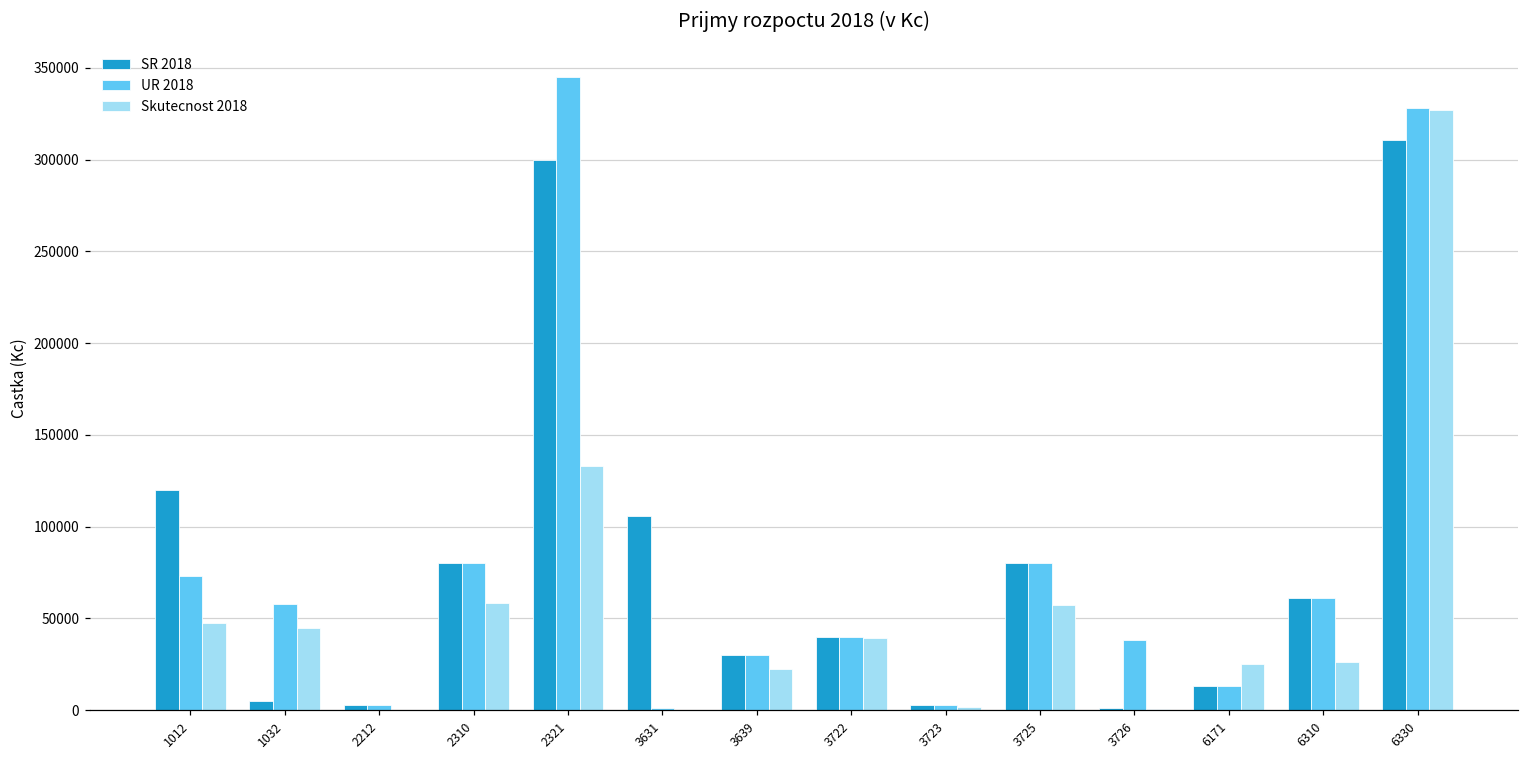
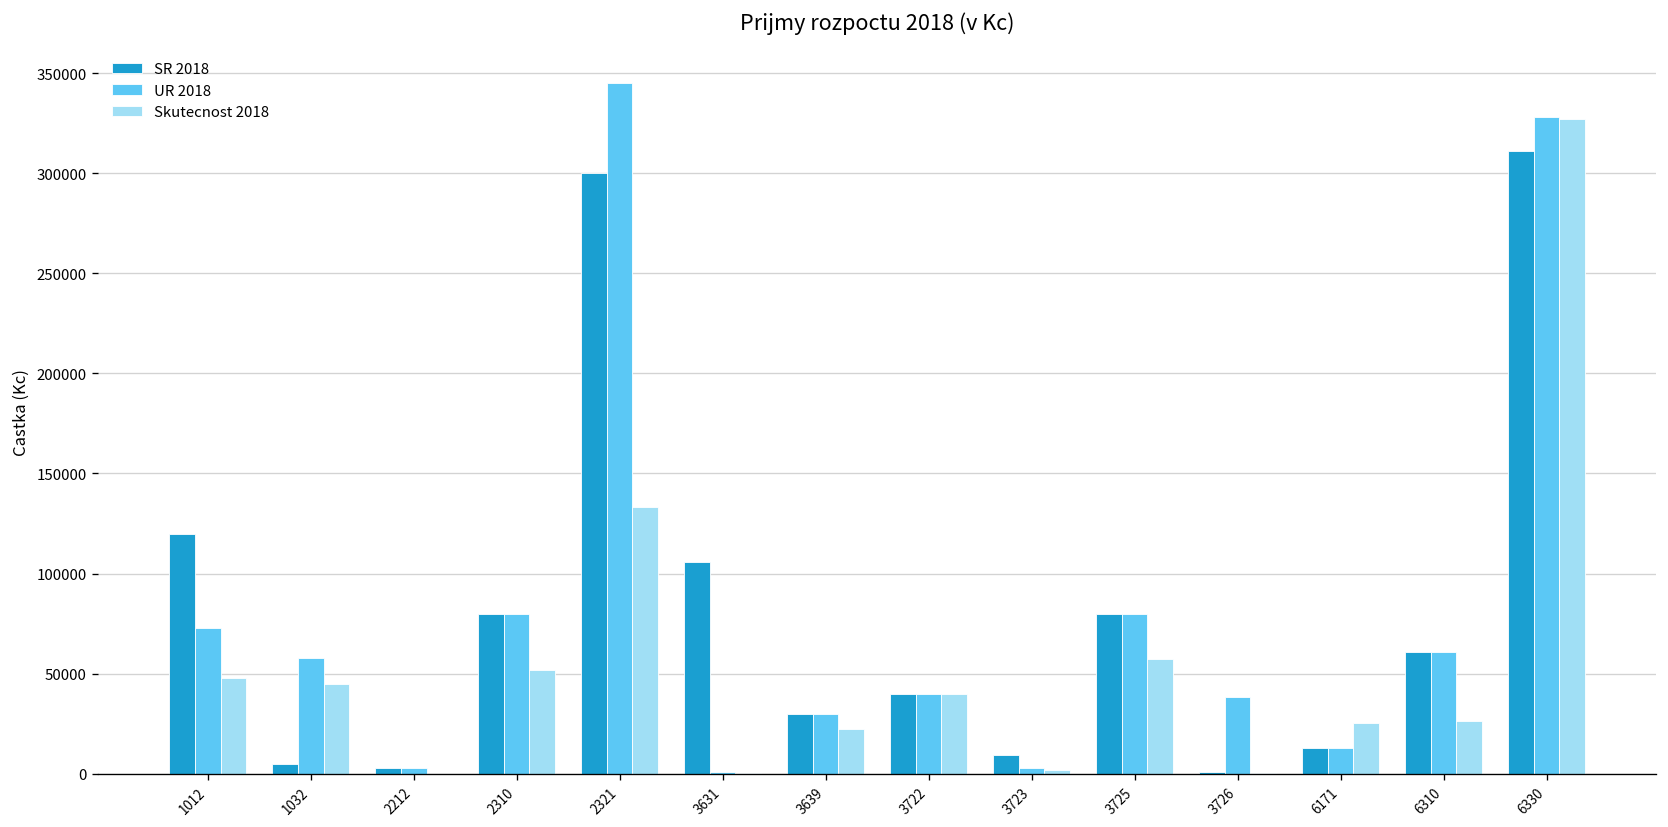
  {
    "SR 2018": {
      "1012": 120000,
      "1032": 5000,
      "2212": 3000,
      "2310": 80000,
      "2321": 300000,
      "3631": 106000,
      "3639": 30000,
      "3722": 40000,
-     "3723": 3000,
+     "3723": 9000,
      "3725": 80000,
      "6171": 13000,
      "6310": 61000,
      "6330": 311000
    },
    "UR 2018": {
      "1012": 73000,
      "1032": 58000,
      "2212": 3000,
      "2310": 80000,
      "2321": 345000,
      "3639": 30000,
      "3722": 40000,
      "3723": 3000,
      "3725": 80000,
      "3726": 38000,
      "6171": 13000,
      "6310": 61000,
      "6330": 328000
    },
    "Skutecnost 2018": {
      "1012": 48000,
      "1032": 45000,
      "2212": 0,
-     "2310": 59000,
+     "2310": 52000,
      "2321": 133000,
      "3639": 22000,
      "3722": 40000,
      "3723": 2000,
      "3725": 57000,
      "6171": 25000,
      "6310": 26000,
      "6330": 327000
    }
  }
